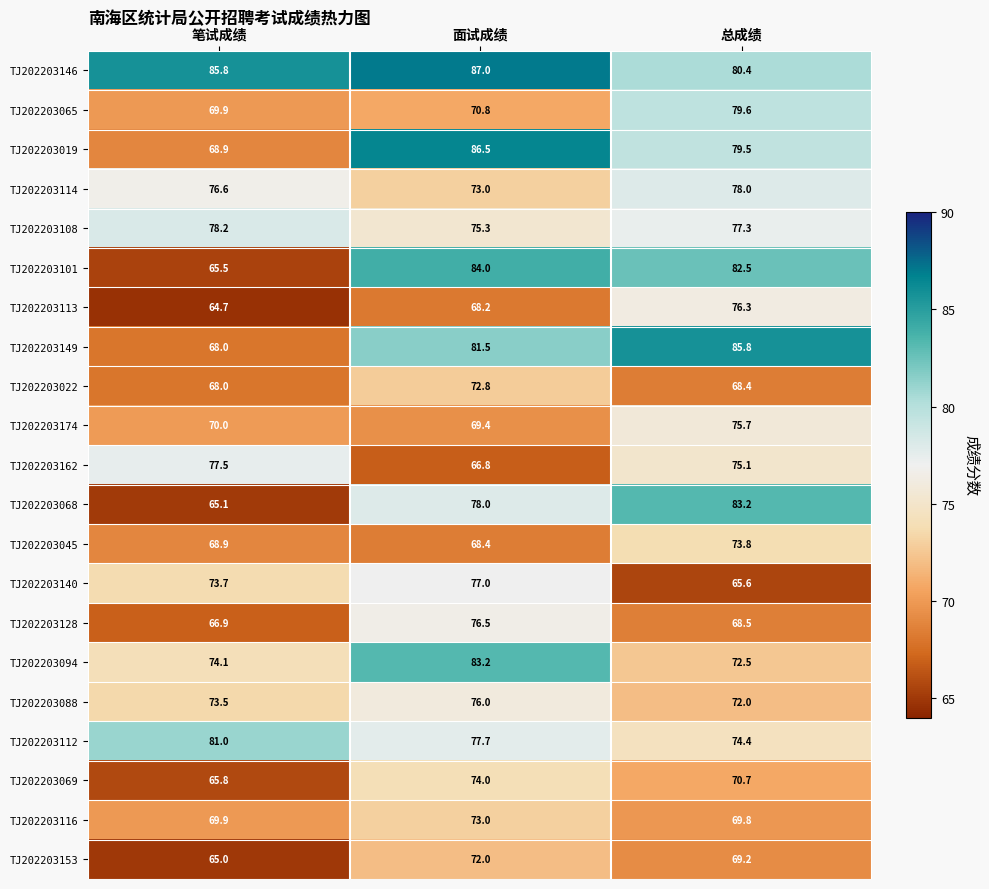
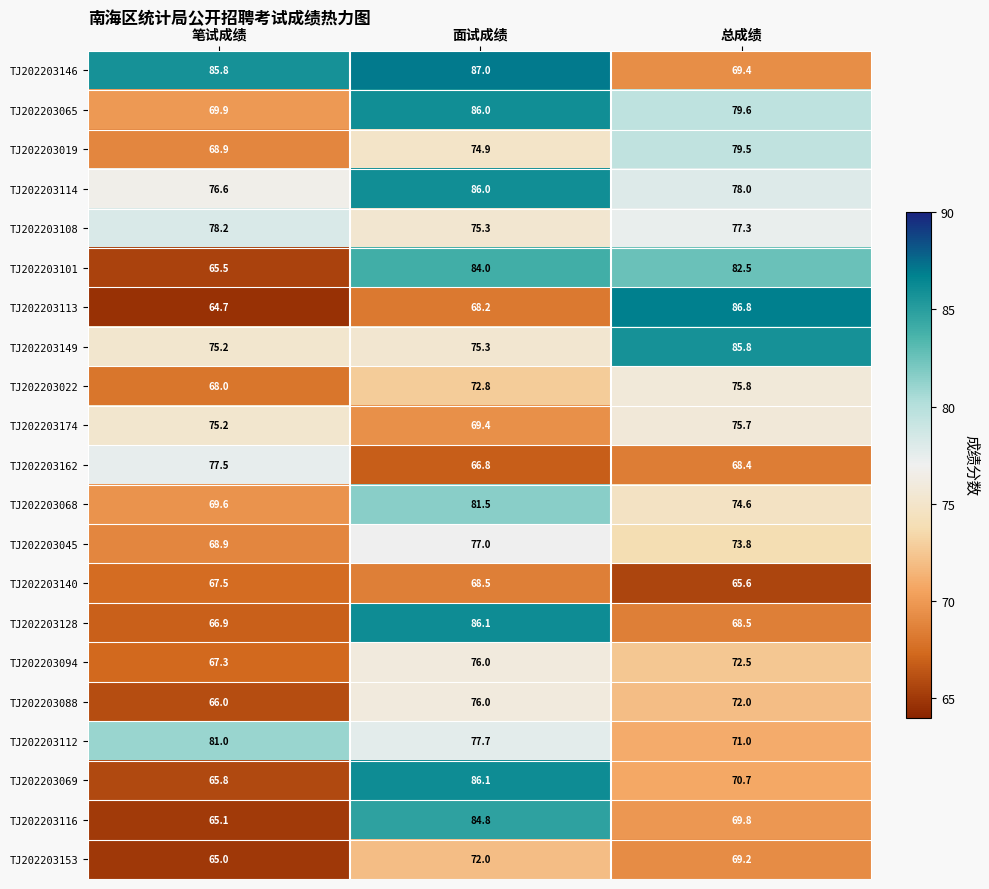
  {
    "TJ202203146": {
      "笔试成绩": 85.8,
      "面试成绩": 87.0,
-     "总成绩": 80.4
+     "总成绩": 69.4
    },
    "TJ202203065": {
      "笔试成绩": 69.9,
-     "面试成绩": 70.8,
+     "面试成绩": 86.0,
      "总成绩": 79.6
    },
    "TJ202203019": {
      "笔试成绩": 68.9,
-     "面试成绩": 86.5,
+     "面试成绩": 74.9,
      "总成绩": 79.5
    },
    "TJ202203114": {
      "笔试成绩": 76.6,
-     "面试成绩": 73.0,
+     "面试成绩": 86.0,
      "总成绩": 78.0
    },
    "TJ202203108": {
      "笔试成绩": 78.2,
      "面试成绩": 75.3,
      "总成绩": 77.3
    },
    "TJ202203101": {
      "笔试成绩": 65.5,
      "面试成绩": 84.0,
      "总成绩": 82.5
    },
    "TJ202203113": {
      "笔试成绩": 64.7,
      "面试成绩": 68.2,
-     "总成绩": 76.3
+     "总成绩": 86.8
    },
    "TJ202203149": {
-     "笔试成绩": 68.0,
-     "面试成绩": 81.5,
+     "笔试成绩": 75.2,
+     "面试成绩": 75.3,
      "总成绩": 85.8
    },
    "TJ202203022": {
      "笔试成绩": 68.0,
      "面试成绩": 72.8,
-     "总成绩": 68.4
+     "总成绩": 75.8
    },
    "TJ202203174": {
-     "笔试成绩": 70.0,
+     "笔试成绩": 75.2,
      "面试成绩": 69.4,
      "总成绩": 75.7
    },
    "TJ202203162": {
      "笔试成绩": 77.5,
      "面试成绩": 66.8,
-     "总成绩": 75.1
+     "总成绩": 68.4
    },
    "TJ202203068": {
-     "笔试成绩": 65.1,
-     "面试成绩": 78.0,
-     "总成绩": 83.2
+     "笔试成绩": 69.6,
+     "面试成绩": 81.5,
+     "总成绩": 74.6
    },
    "TJ202203045": {
      "笔试成绩": 68.9,
-     "面试成绩": 68.4,
+     "面试成绩": 77.0,
      "总成绩": 73.8
    },
    "TJ202203140": {
-     "笔试成绩": 73.7,
-     "面试成绩": 77.0,
+     "笔试成绩": 67.5,
+     "面试成绩": 68.5,
      "总成绩": 65.6
    },
    "TJ202203128": {
      "笔试成绩": 66.9,
-     "面试成绩": 76.5,
+     "面试成绩": 86.1,
      "总成绩": 68.5
    },
    "TJ202203094": {
-     "笔试成绩": 74.1,
-     "面试成绩": 83.2,
+     "笔试成绩": 67.3,
+     "面试成绩": 76.0,
      "总成绩": 72.5
    },
    "TJ202203088": {
-     "笔试成绩": 73.5,
+     "笔试成绩": 66.0,
      "面试成绩": 76.0,
      "总成绩": 72.0
    },
    "TJ202203112": {
      "笔试成绩": 81.0,
      "面试成绩": 77.7,
-     "总成绩": 74.4
+     "总成绩": 71.0
    },
    "TJ202203069": {
      "笔试成绩": 65.8,
-     "面试成绩": 74.0,
+     "面试成绩": 86.1,
      "总成绩": 70.7
    },
    "TJ202203116": {
-     "笔试成绩": 69.9,
-     "面试成绩": 73.0,
+     "笔试成绩": 65.1,
+     "面试成绩": 84.8,
      "总成绩": 69.8
    },
    "TJ202203153": {
      "笔试成绩": 65.0,
      "面试成绩": 72.0,
      "总成绩": 69.2
    }
  }
